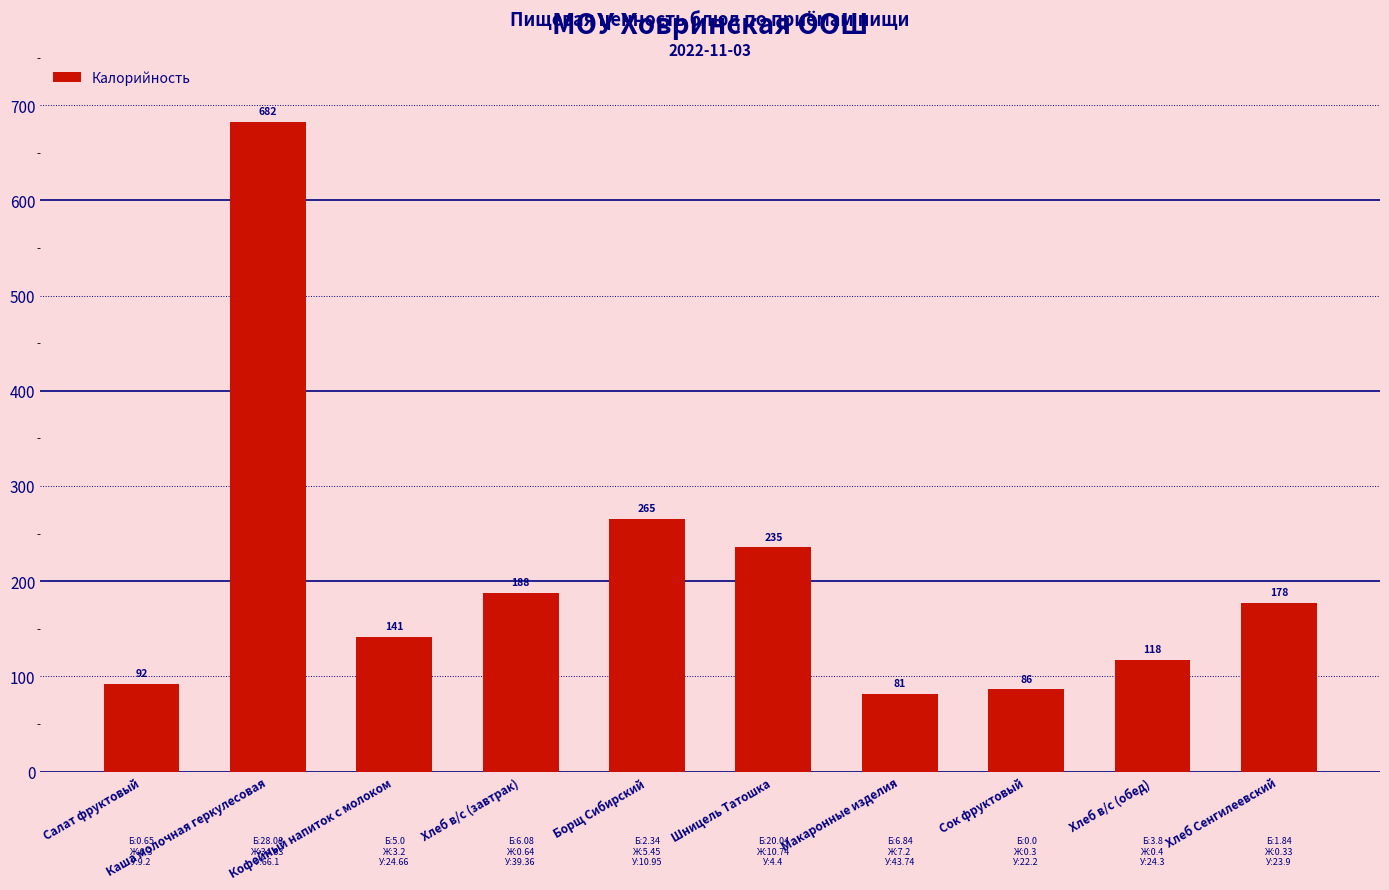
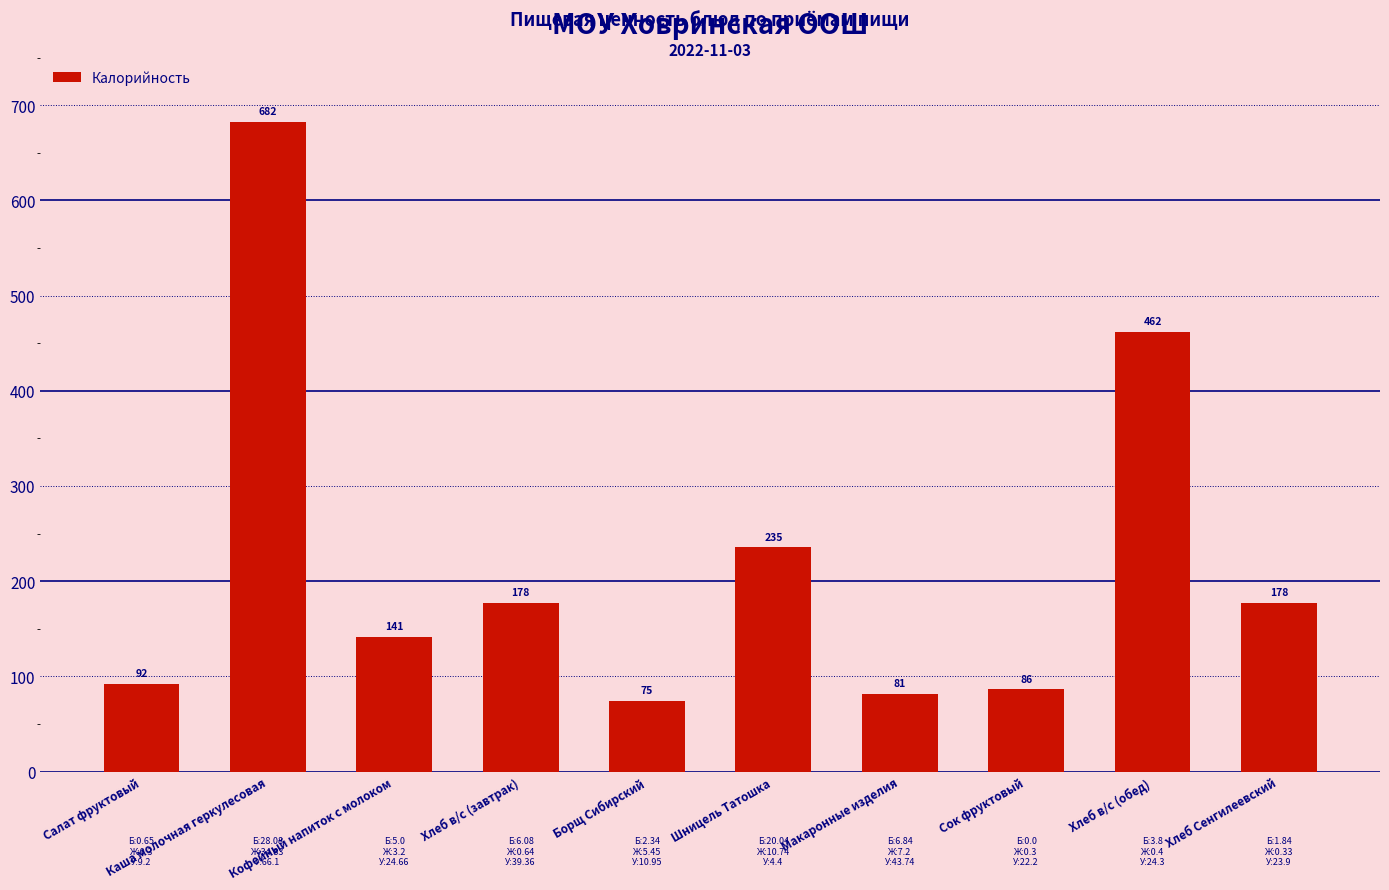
  {
    "Салат фруктовый": 92,
    "Каша молочная геркулесовая": 682,
    "Кофейный напиток с молоком": 141,
-   "Хлеб в/с (завтрак)": 188,
-   "Борщ Сибирский": 265,
+   "Хлеб в/с (завтрак)": 178,
+   "Борщ Сибирский": 75,
    "Шницель Татошка": 235,
    "Макаронные изделия": 81,
    "Сок фруктовый": 86,
-   "Хлеб в/с (обед)": 118,
+   "Хлеб в/с (обед)": 462,
    "Хлеб Сенгилеевский": 178
  }
